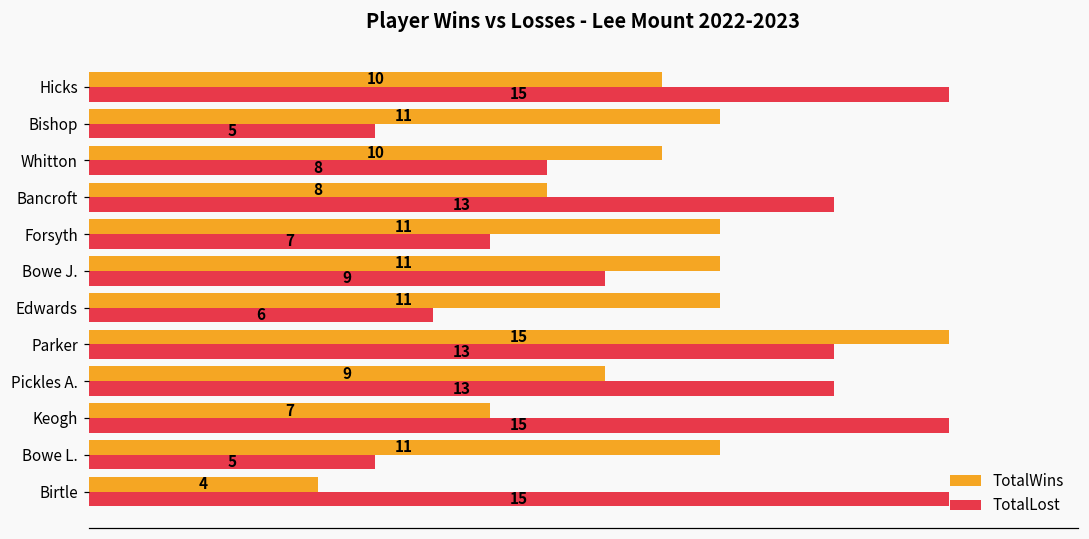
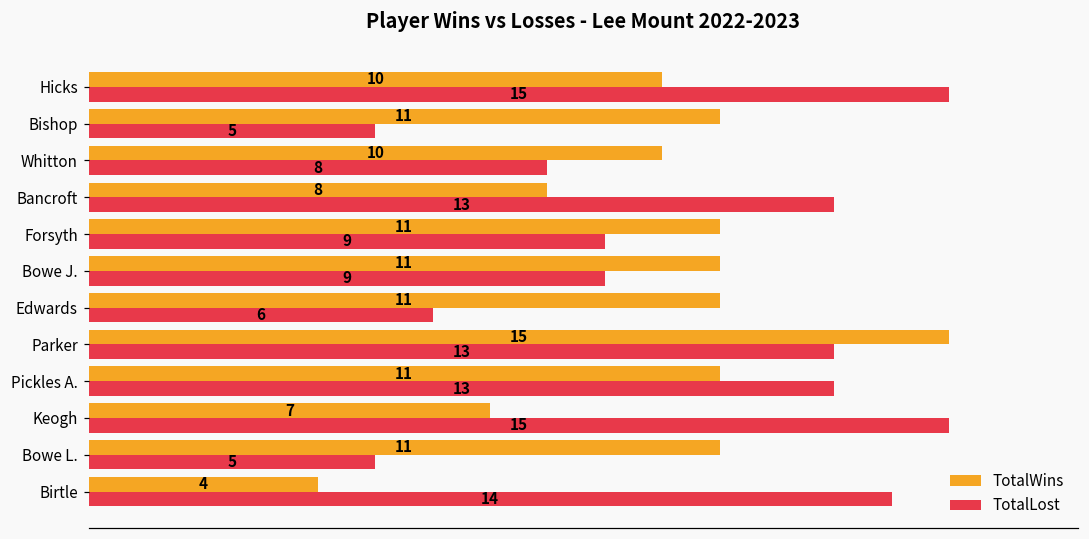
  {
    "TotalWins": {
      "Hicks": 10,
      "Bishop": 11,
      "Whitton": 10,
      "Bancroft": 8,
      "Forsyth": 11,
      "Bowe J.": 11,
      "Edwards": 11,
      "Parker": 15,
-     "Pickles A.": 9,
+     "Pickles A.": 11,
      "Keogh": 7,
      "Bowe L.": 11,
      "Birtle": 4
    },
    "TotalLost": {
      "Hicks": 15,
      "Bishop": 5,
      "Whitton": 8,
      "Bancroft": 13,
-     "Forsyth": 7,
+     "Forsyth": 9,
      "Bowe J.": 9,
      "Edwards": 6,
      "Parker": 13,
      "Pickles A.": 13,
      "Keogh": 15,
      "Bowe L.": 5,
-     "Birtle": 15
+     "Birtle": 14
    }
  }
